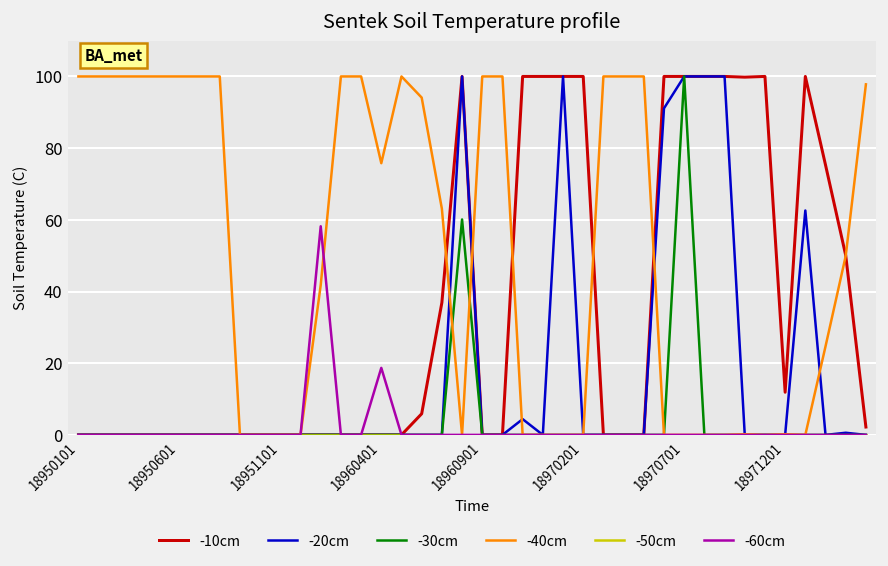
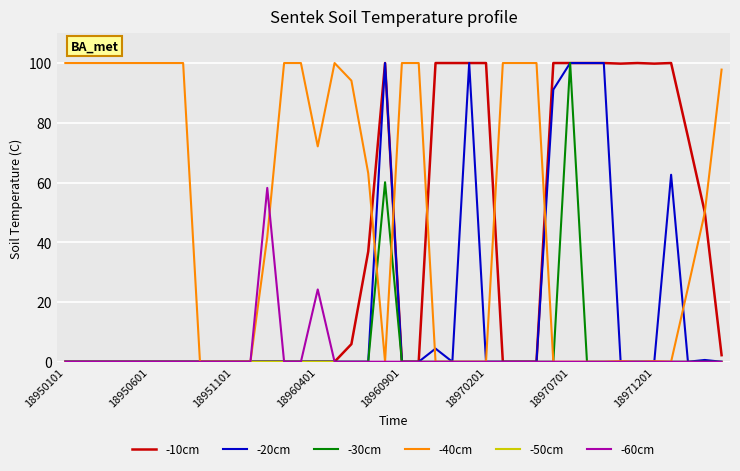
  {
    "-10cm": {
      "18970201": 100,
-     "18971201": 12
+     "18971201": 100
    },
    "-40cm": {
      "18950101": 100,
      "18950601": 100,
-     "18960401": 76,
+     "18960401": 72,
      "18960901": 100
    },
    "-60cm": {
-     "18960401": 19
+     "18960401": 24
    }
  }
